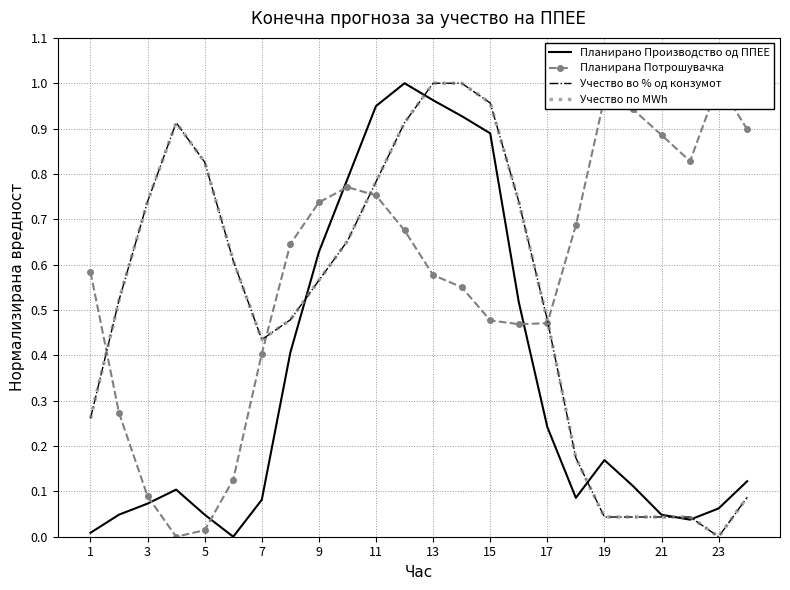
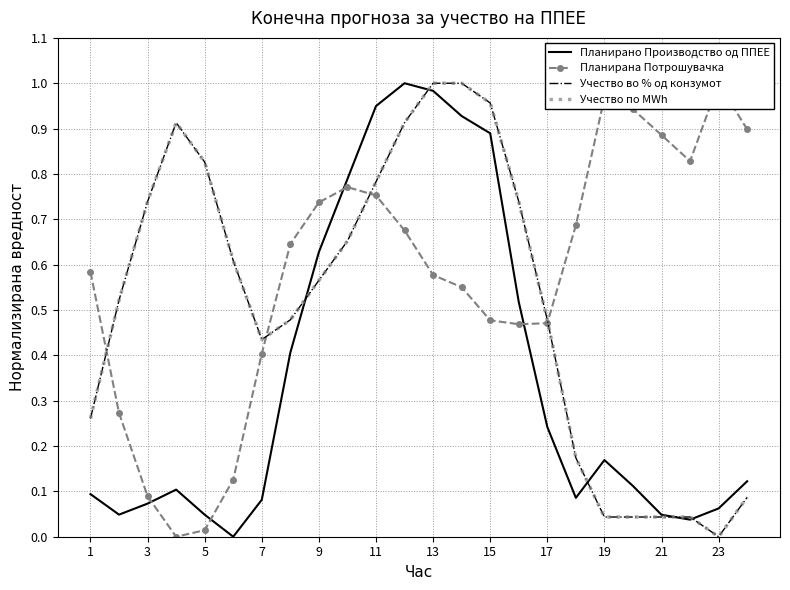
  {
    "Планирано Производство од ППЕЕ": {
-     "1": 0.01,
+     "1": 0.09,
      "3": 0.07,
      "5": 0.05,
      "7": 0.08,
      "9": 0.63,
      "11": 0.95,
-     "13": 0.96,
+     "13": 0.98,
      "15": 0.89,
      "17": 0.24,
      "19": 0.17,
      "23": 0.06
    }
  }
